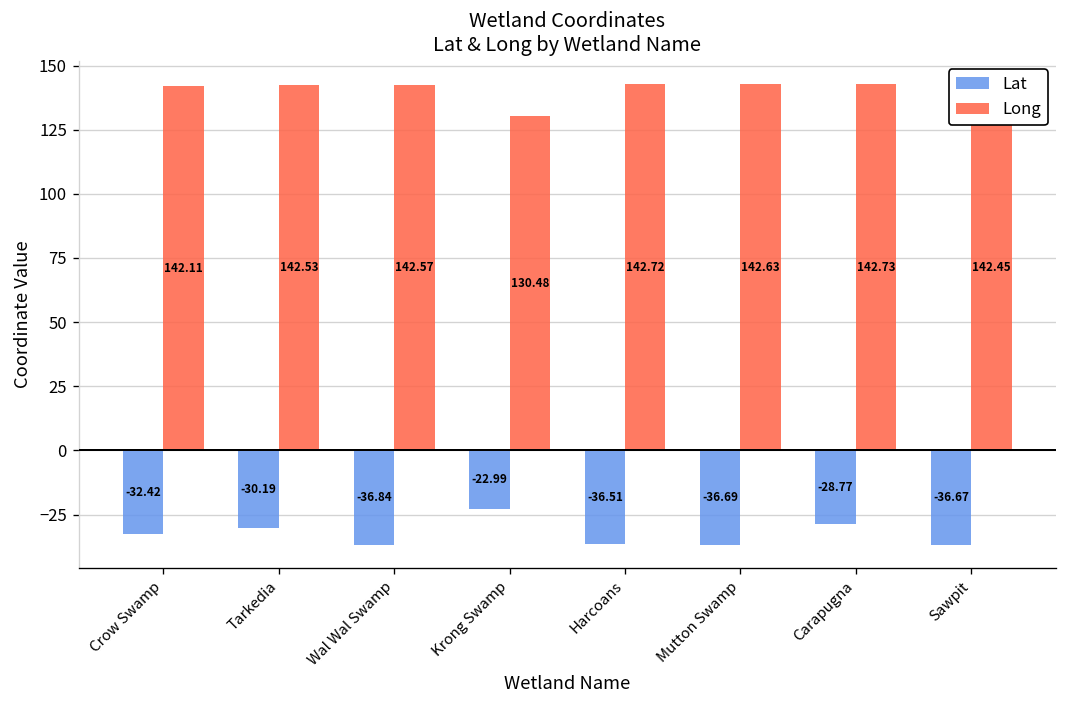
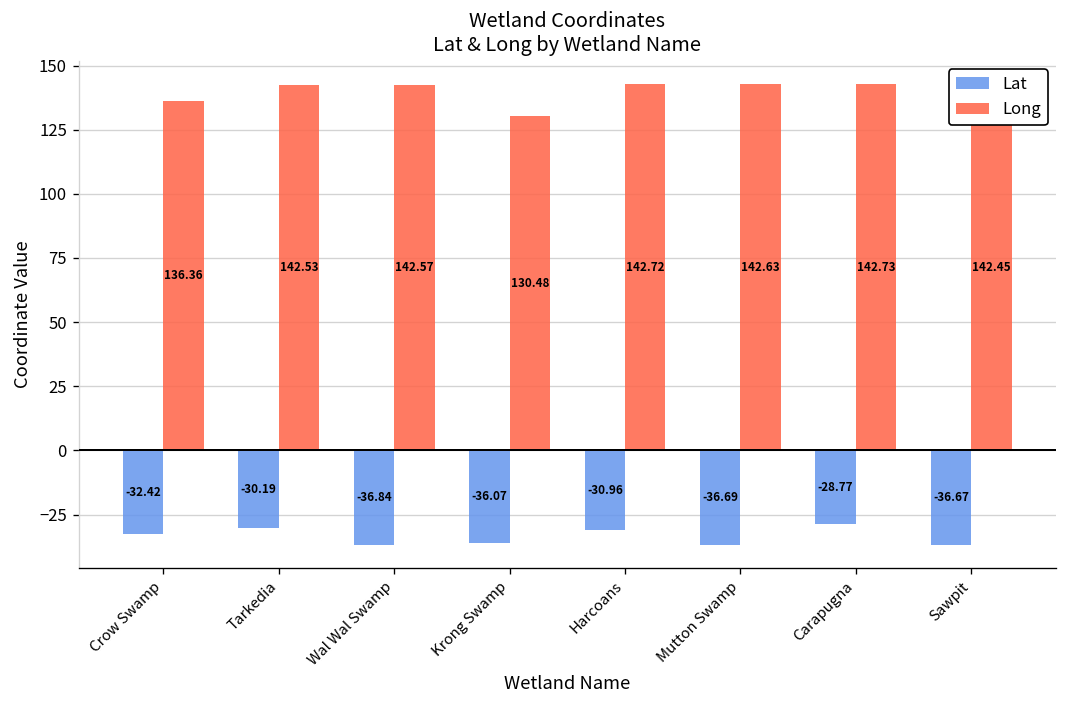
  {
    "Lat": {
      "Crow Swamp": -32.42,
      "Tarkedia": -30.19,
      "Wal Wal Swamp": -36.84,
-     "Krong Swamp": -22.99,
-     "Harcoans": -36.51,
+     "Krong Swamp": -36.07,
+     "Harcoans": -30.96,
      "Mutton Swamp": -36.69,
      "Carapugna": -28.77,
      "Sawpit": -36.67
    },
    "Long": {
-     "Crow Swamp": 142.11,
+     "Crow Swamp": 136.36,
      "Tarkedia": 142.53,
      "Wal Wal Swamp": 142.57,
      "Krong Swamp": 130.48,
      "Harcoans": 142.72,
      "Mutton Swamp": 142.63,
      "Carapugna": 142.73
    }
  }
